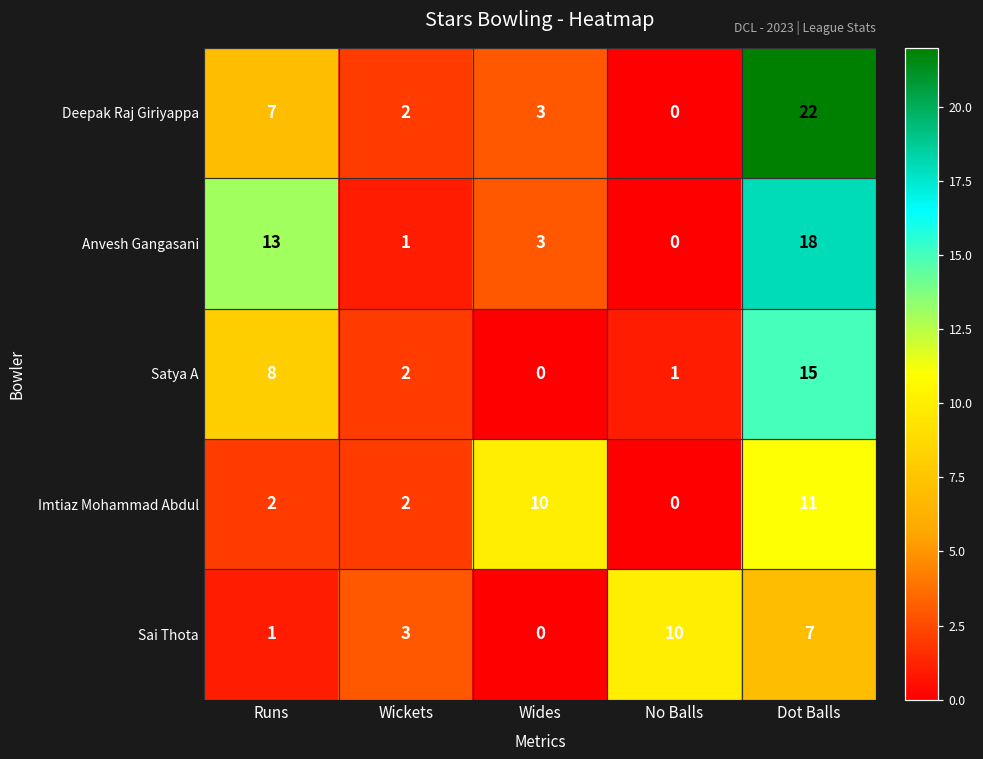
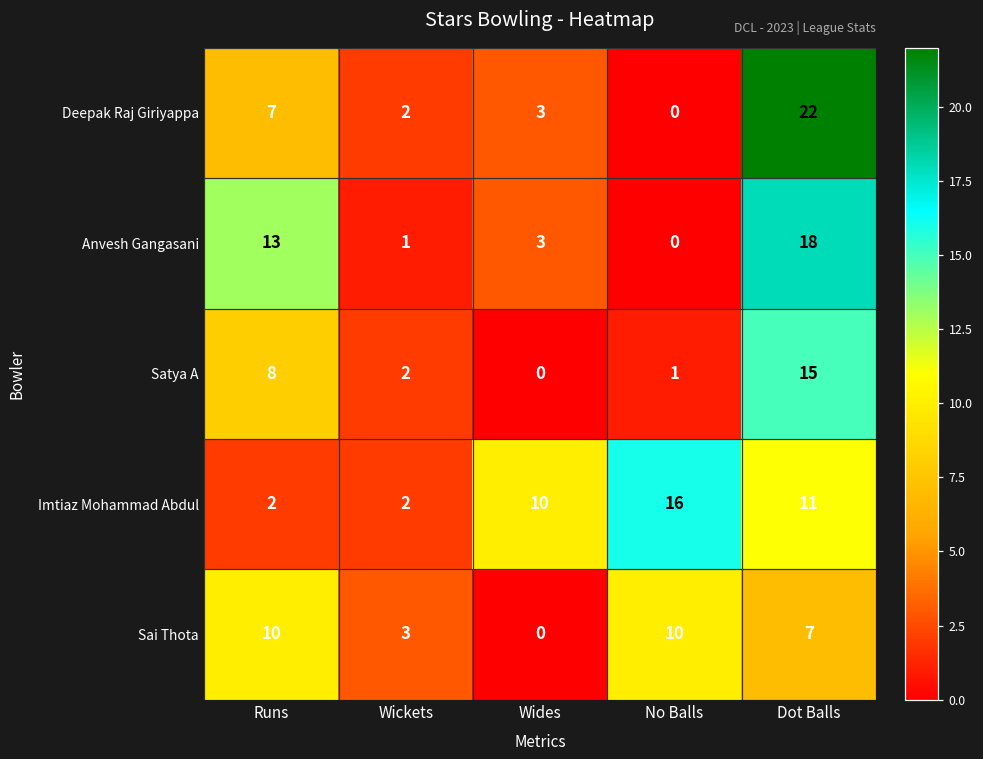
  {
    "Deepak Raj Giriyappa": {
      "Runs": 7,
      "Wickets": 2,
      "Wides": 3,
      "No Balls": 0,
      "Dot Balls": 22
    },
    "Anvesh Gangasani": {
      "Runs": 13,
      "Wickets": 1,
      "Wides": 3,
      "No Balls": 0,
      "Dot Balls": 18
    },
    "Satya A": {
      "Runs": 8,
      "Wickets": 2,
      "Wides": 0,
      "No Balls": 1,
      "Dot Balls": 15
    },
    "Imtiaz Mohammad Abdul": {
      "Runs": 2,
      "Wickets": 2,
      "Wides": 10,
-     "No Balls": 0,
+     "No Balls": 16,
      "Dot Balls": 11
    },
    "Sai Thota": {
-     "Runs": 1,
+     "Runs": 10,
      "Wickets": 3,
      "Wides": 0,
      "No Balls": 10,
      "Dot Balls": 7
    }
  }
